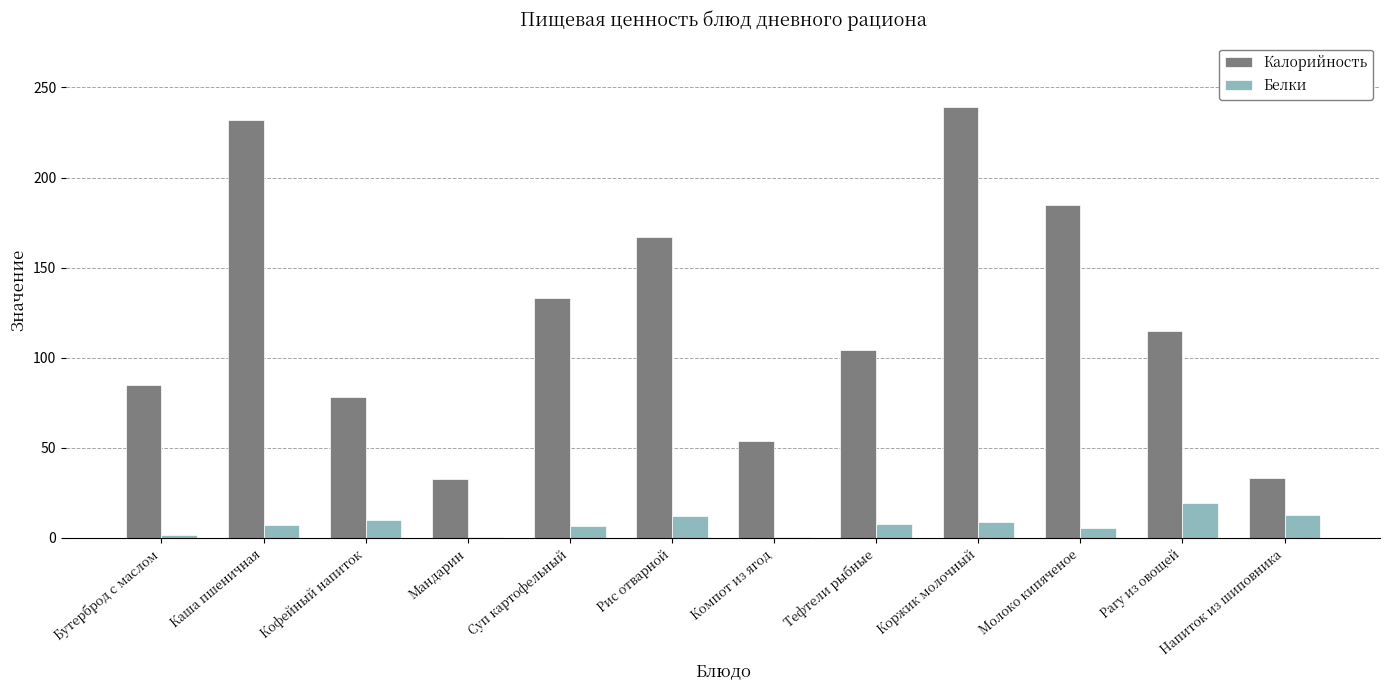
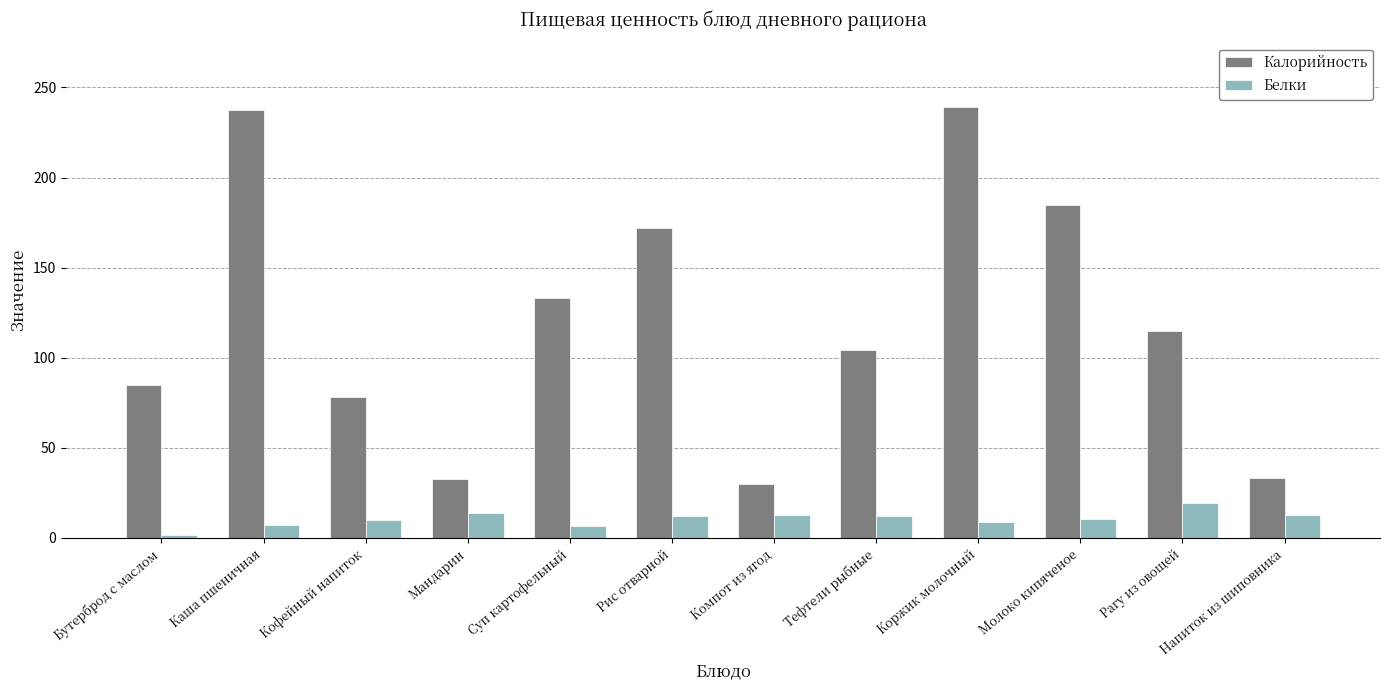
  {
    "Калорийность": {
      "Бутерброд с маслом": 85,
-     "Каша пшеничная": 232,
+     "Каша пшеничная": 237,
      "Кофейный напиток": 78,
      "Мандарин": 33,
      "Суп картофельный": 133,
-     "Рис отварной": 167,
-     "Компот из ягод": 54,
+     "Рис отварной": 172,
+     "Компот из ягод": 30,
      "Тефтели рыбные": 104,
      "Коржик молочный": 239,
      "Молоко кипяченое": 185,
      "Рагу из овощей": 115,
      "Напиток из шиповника": 33
    },
    "Белки": {
      "Бутерброд с маслом": 2,
      "Каша пшеничная": 7,
      "Кофейный напиток": 10,
-     "Мандарин": 1,
+     "Мандарин": 14,
      "Суп картофельный": 7,
      "Рис отварной": 12,
-     "Компот из ягод": 0,
-     "Тефтели рыбные": 8,
+     "Компот из ягод": 13,
+     "Тефтели рыбные": 12,
      "Коржик молочный": 9,
-     "Молоко кипяченое": 6,
+     "Молоко кипяченое": 10,
      "Рагу из овощей": 19,
      "Напиток из шиповника": 13
    }
  }
